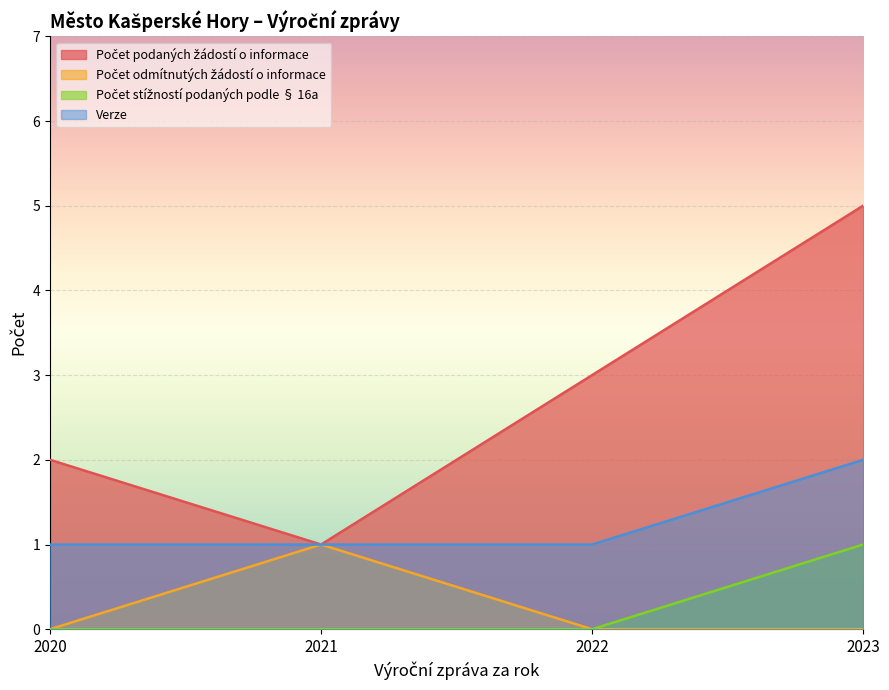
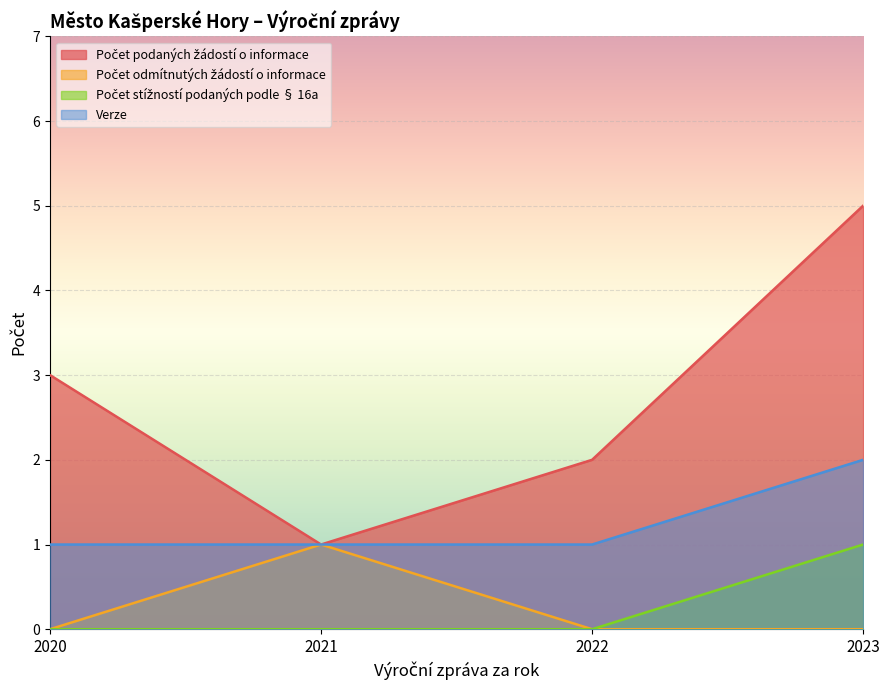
  {
    "Počet podaných žádostí o informace": {
-     "2020": 2,
-     "2022": 3,
+     "2020": 3,
+     "2022": 2,
      "2023": 5
    },
    "Počet odmítnutých žádostí o informace": {
      "2023": 0
    },
    "Počet stížností podaných podle § 16a": {
      "2021": 0,
      "2023": 1
    },
    "Verze": {
      "2020": 1,
      "2022": 1,
      "2023": 2
    }
  }
